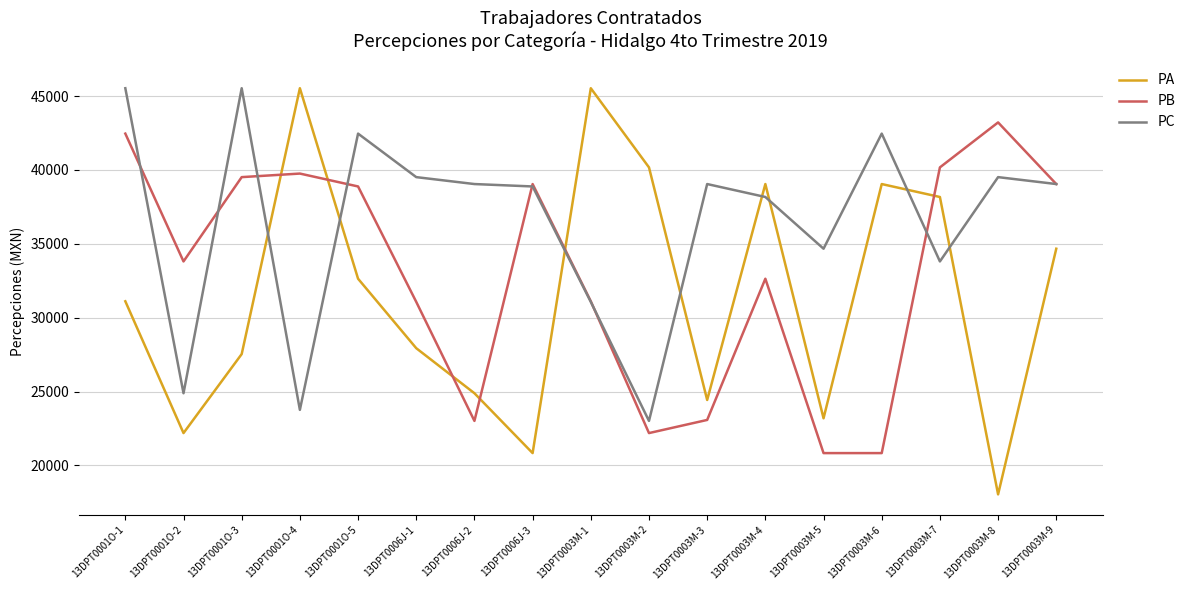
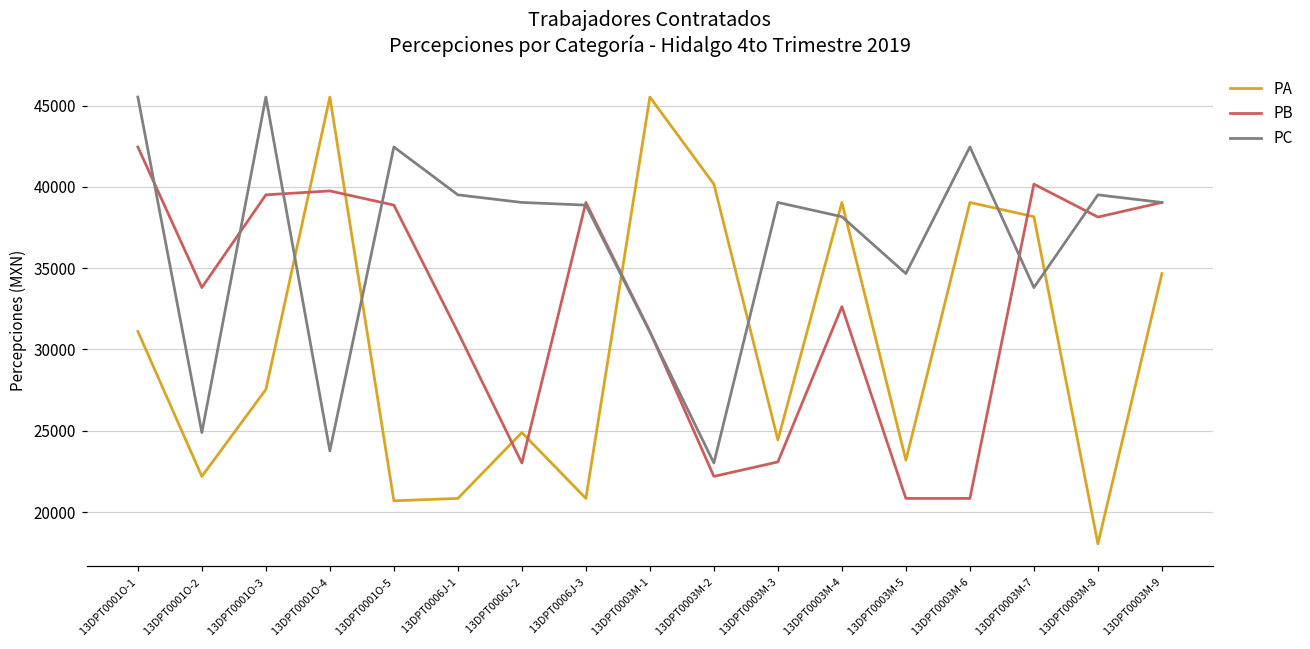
  {
    "PA": {
      "13DPT0001O-1": 31100,
      "13DPT0001O-2": 22200,
      "13DPT0001O-3": 27500,
      "13DPT0001O-4": 45500,
-     "13DPT0001O-5": 32600,
-     "13DPT0006J-1": 27900,
+     "13DPT0001O-5": 20700,
+     "13DPT0006J-1": 20800,
      "13DPT0006J-2": 24900,
      "13DPT0006J-3": 20800,
      "13DPT0003M-1": 45500,
      "13DPT0003M-2": 40200,
      "13DPT0003M-3": 24400,
      "13DPT0003M-4": 39000,
      "13DPT0003M-5": 23200,
      "13DPT0003M-6": 39000,
      "13DPT0003M-7": 38200,
      "13DPT0003M-8": 18000,
      "13DPT0003M-9": 34700
    },
    "PB": {
      "13DPT0001O-1": 42500,
      "13DPT0001O-2": 33800,
      "13DPT0001O-3": 39500,
      "13DPT0001O-4": 39800,
      "13DPT0001O-5": 38900,
      "13DPT0006J-1": 31100,
      "13DPT0006J-2": 23000,
      "13DPT0003M-2": 22200,
      "13DPT0003M-3": 23100,
      "13DPT0003M-4": 32600,
      "13DPT0003M-5": 20800,
      "13DPT0003M-6": 20800,
      "13DPT0003M-7": 40200,
-     "13DPT0003M-8": 43200
+     "13DPT0003M-8": 38100
    },
    "PC": {
      "13DPT0001O-1": 45500,
      "13DPT0001O-2": 24900,
      "13DPT0001O-3": 45500,
      "13DPT0001O-4": 23800,
      "13DPT0001O-5": 42500,
      "13DPT0006J-1": 39500,
      "13DPT0006J-2": 39000,
      "13DPT0003M-2": 23000,
      "13DPT0003M-3": 39000,
      "13DPT0003M-4": 38200,
      "13DPT0003M-5": 34700,
      "13DPT0003M-6": 42500,
      "13DPT0003M-7": 33800,
      "13DPT0003M-8": 39500
    }
  }
